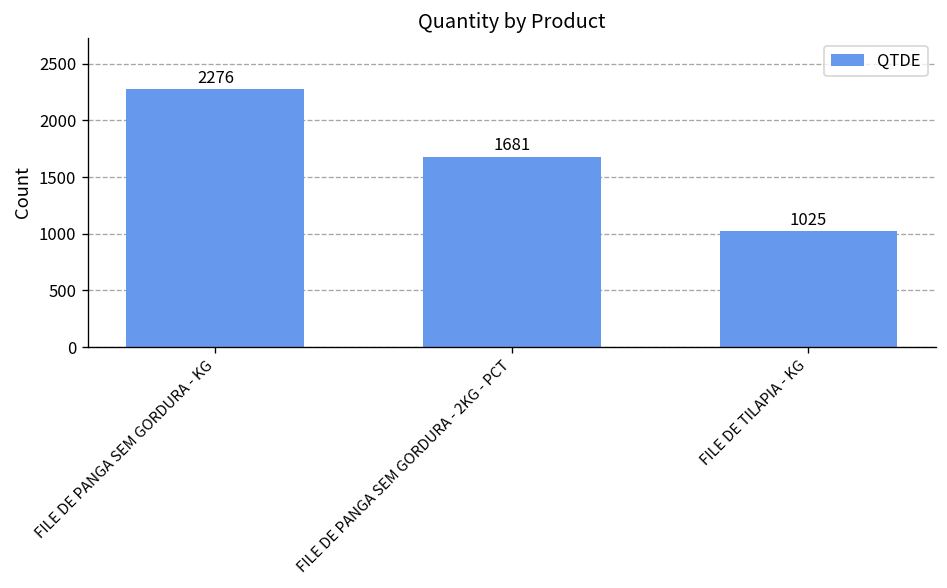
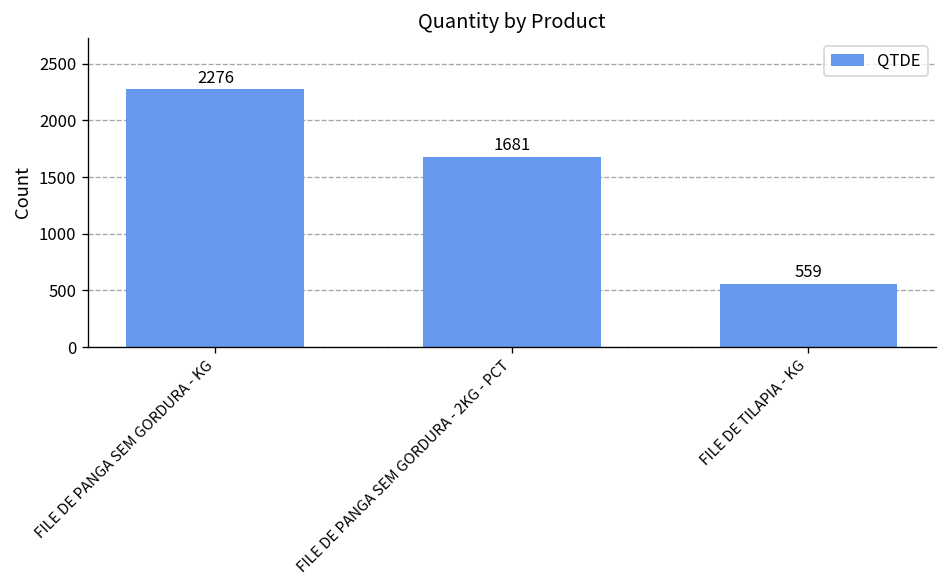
  {
    "FILE DE PANGA SEM GORDURA - KG": 2276,
    "FILE DE PANGA SEM GORDURA - 2KG - PCT": 1681,
-   "FILE DE TILAPIA - KG": 1025
+   "FILE DE TILAPIA - KG": 559
  }
